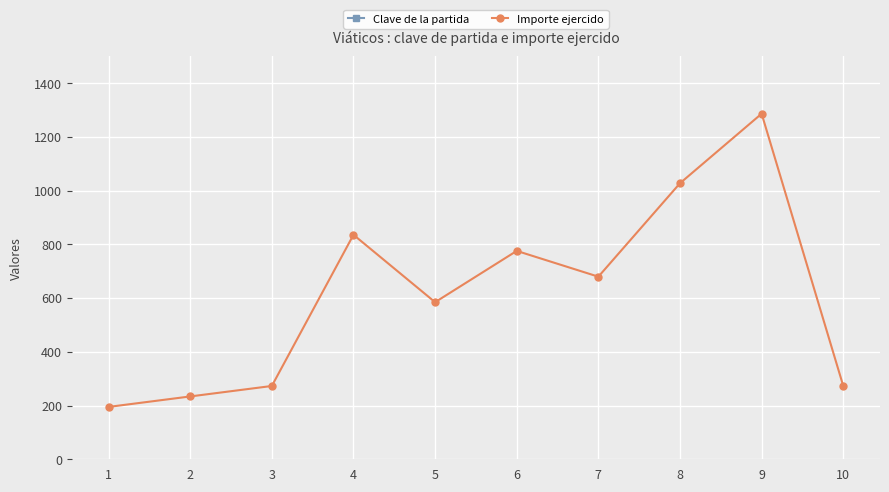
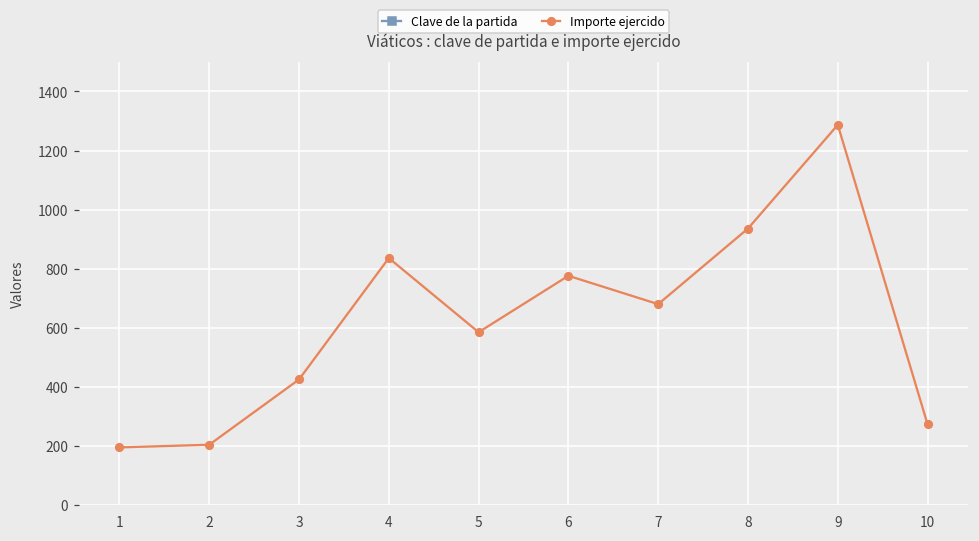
  {
    "Importe ejercido": {
      "1": 200,
-     "2": 230,
-     "3": 270,
+     "2": 200,
+     "3": 430,
      "4": 840,
      "5": 590,
      "6": 780,
      "7": 680,
-     "8": 1030,
+     "8": 940,
      "9": 1290,
      "10": 270
    }
  }
